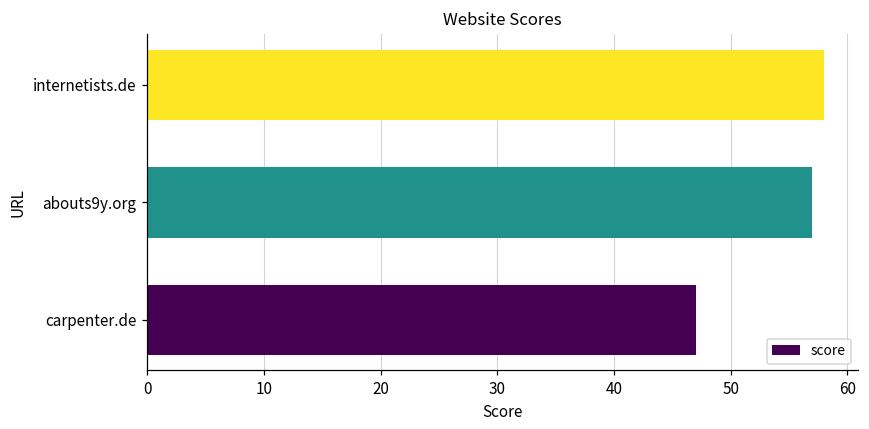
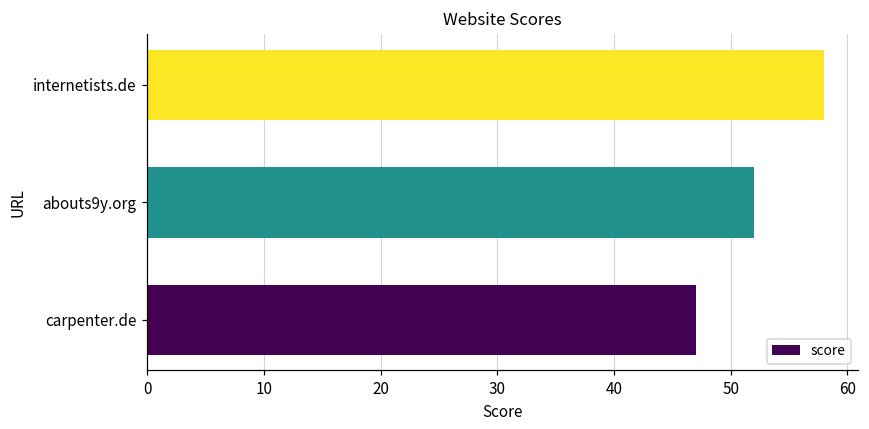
  {
    "internetists.de": 58,
-   "abouts9y.org": 57,
+   "abouts9y.org": 52,
    "carpenter.de": 47
  }
